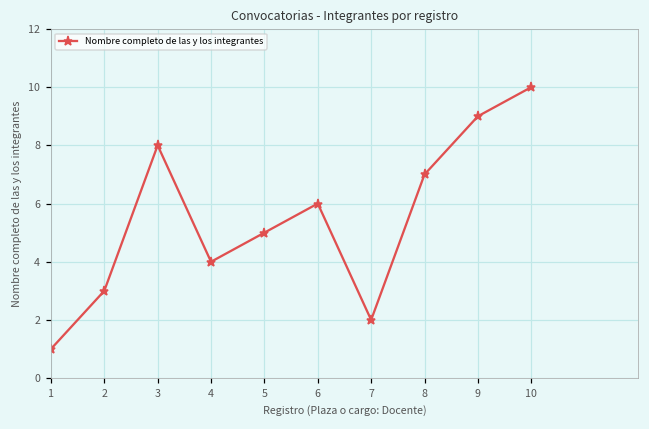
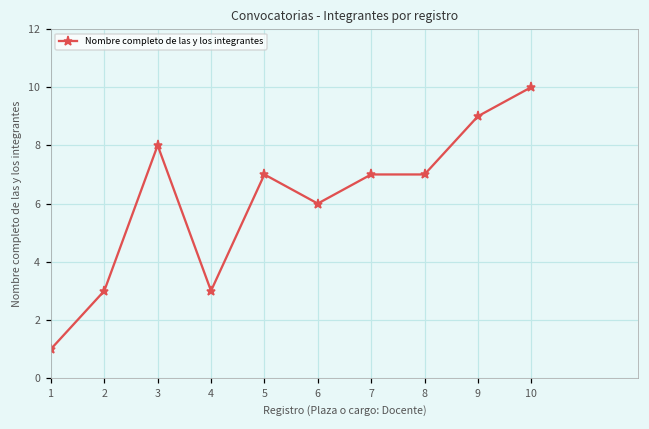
  {
    "1": 1,
    "2": 3,
    "3": 8,
-   "4": 4,
-   "5": 5,
+   "4": 3,
+   "5": 7,
    "6": 6,
-   "7": 2,
+   "7": 7,
    "8": 7,
    "9": 9,
    "10": 10
  }
